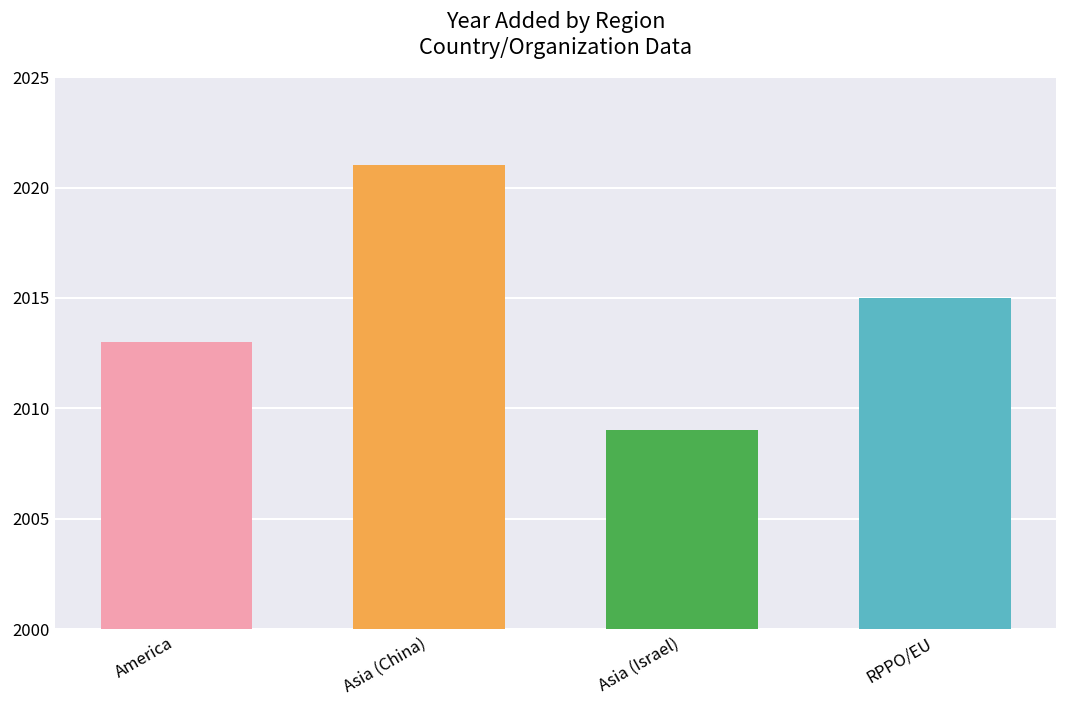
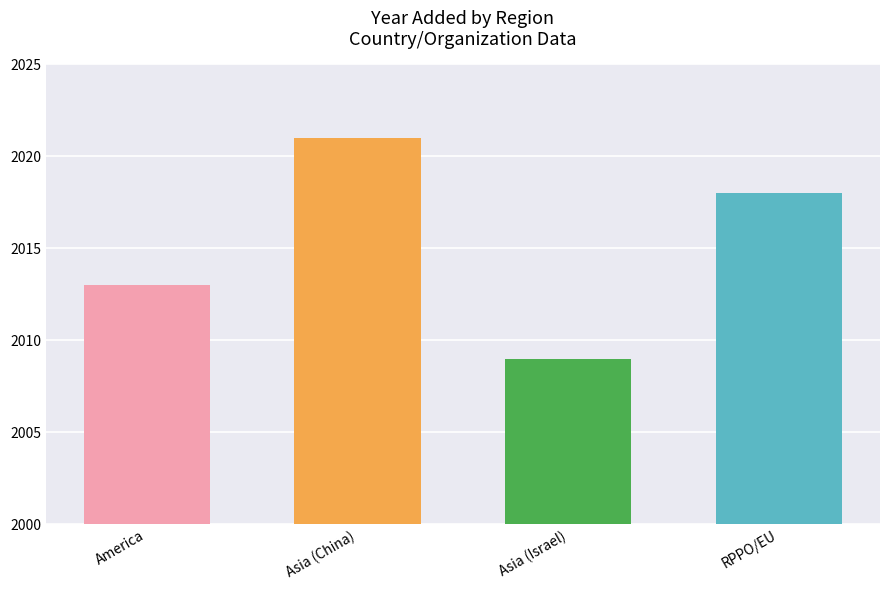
  {
    "America": 2013,
    "Asia (China)": 2021,
    "Asia (Israel)": 2009,
-   "RPPO/EU": 2015
+   "RPPO/EU": 2018
  }
